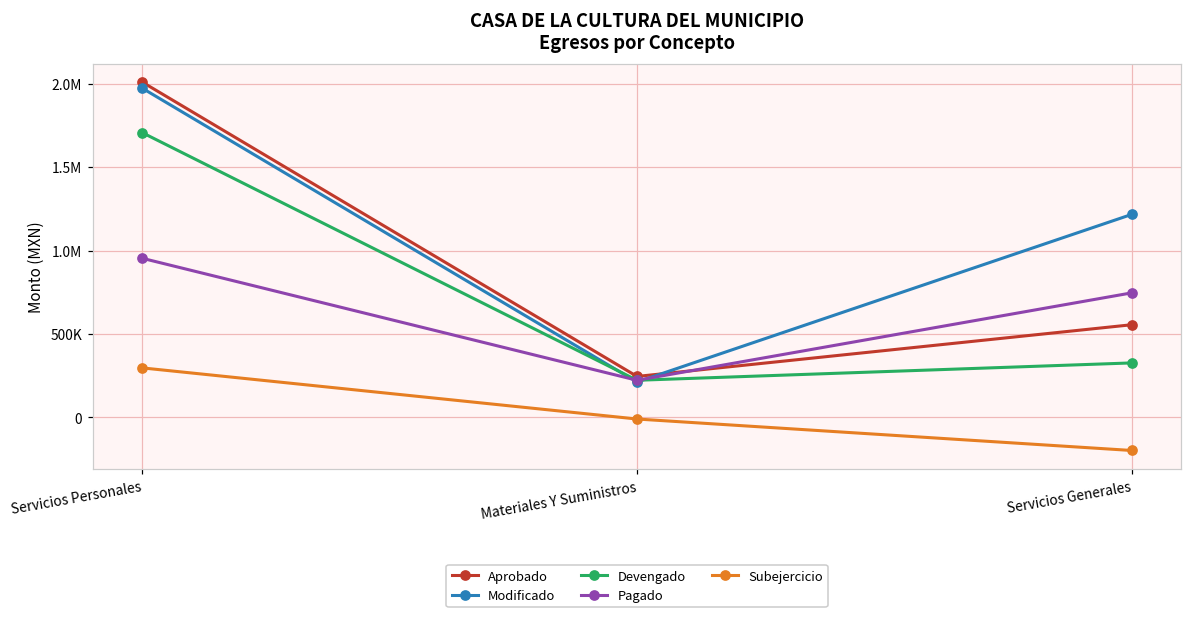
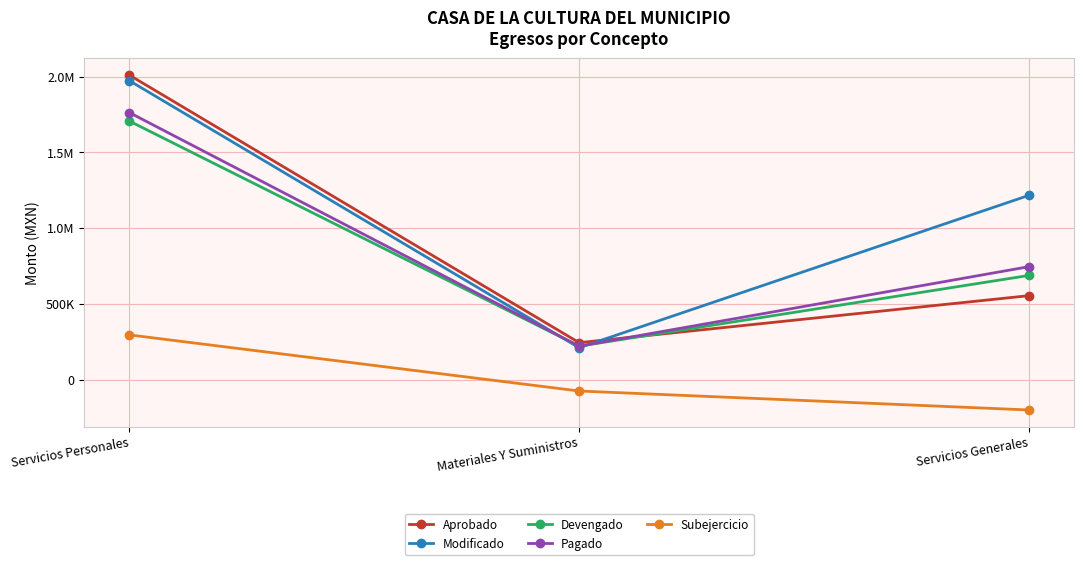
  {
    "Aprobado": {
      "Servicios Personales": 2010000,
      "Materiales Y Suministros": 250000,
      "Servicios Generales": 550000
    },
    "Modificado": {
      "Servicios Personales": 1970000,
      "Servicios Generales": 1220000
    },
    "Devengado": {
      "Servicios Personales": 1710000,
-     "Servicios Generales": 330000
+     "Servicios Generales": 690000
    },
    "Pagado": {
-     "Servicios Personales": 950000,
+     "Servicios Personales": 1760000,
      "Servicios Generales": 750000
    },
    "Subejercicio": {
      "Servicios Personales": 300000,
-     "Materiales Y Suministros": -10000,
+     "Materiales Y Suministros": -70000,
      "Servicios Generales": -200000
    }
  }
